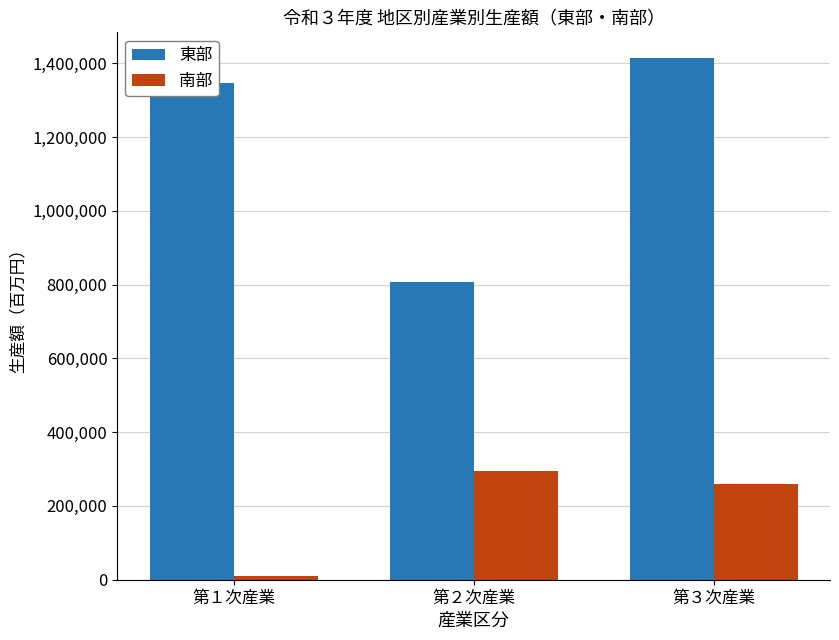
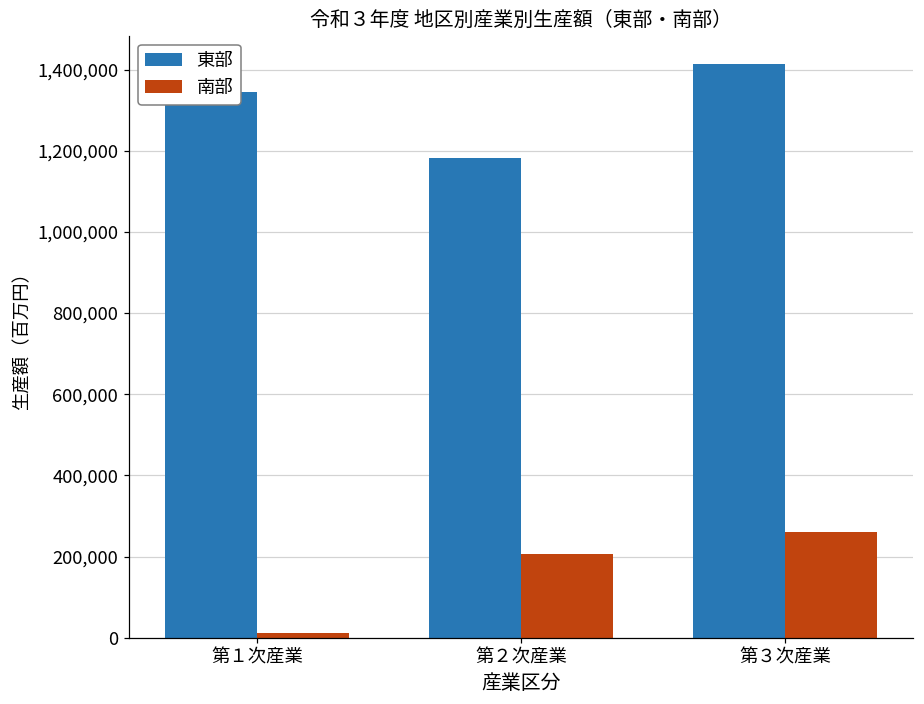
  {
    "東部": {
-     "第２次産業": "810,000",
+     "第２次産業": "1,180,000",
      "第３次産業": "1,410,000"
    },
    "南部": {
      "第１次産業": "10,000",
-     "第２次産業": "300,000",
+     "第２次産業": "210,000",
      "第３次産業": "260,000"
    }
  }
